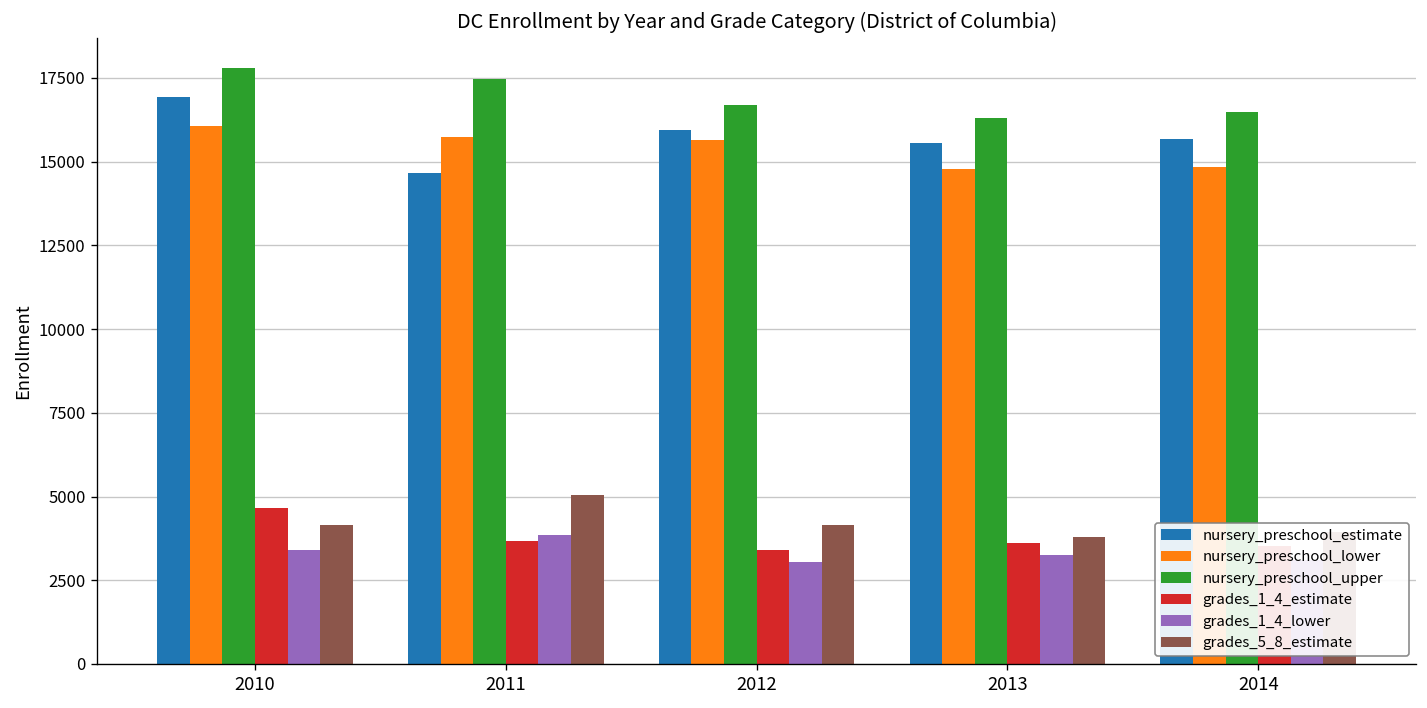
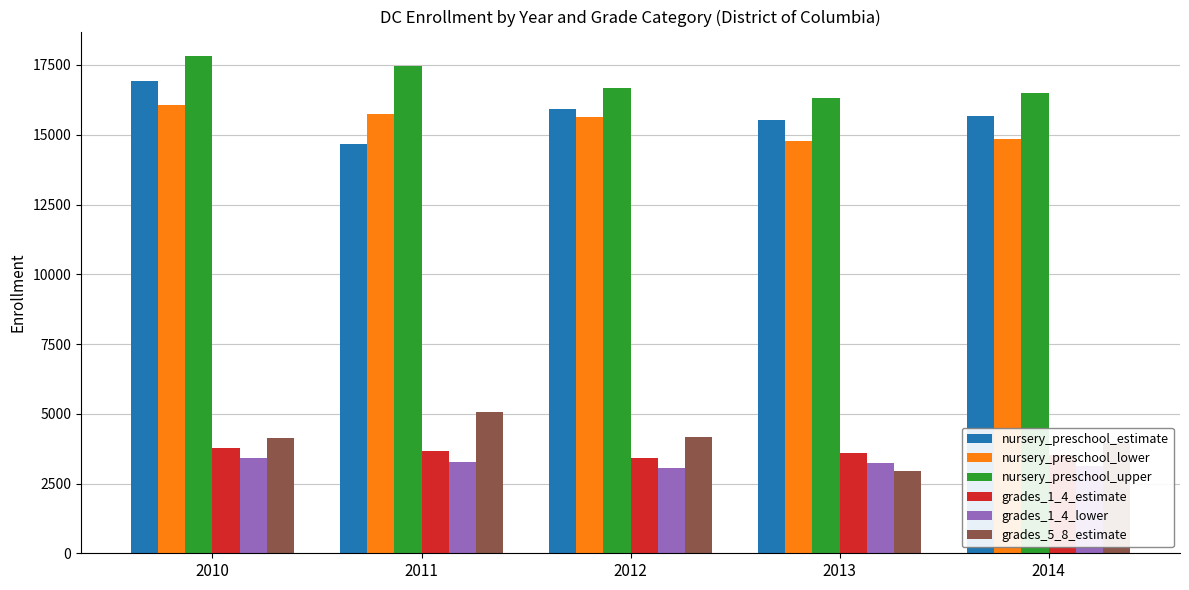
  {
    "nursery_preschool_estimate": {
      "2010": 16900,
      "2011": 14700,
      "2012": 15900,
      "2013": 15500,
      "2014": 15700
    },
    "nursery_preschool_lower": {
      "2010": 16100,
      "2011": 15700,
      "2012": 15600,
      "2013": 14800,
      "2014": 14900
    },
    "nursery_preschool_upper": {
      "2010": 17800,
      "2011": 17500,
      "2012": 16700,
      "2013": 16300,
      "2014": 16500
    },
    "grades_1_4_estimate": {
-     "2010": 4700,
+     "2010": 3800,
      "2011": 3700,
      "2012": 3400,
      "2013": 3600
    },
    "grades_1_4_lower": {
      "2010": 3400,
-     "2011": 3900,
+     "2011": 3300,
      "2012": 3100,
      "2013": 3200
    },
    "grades_5_8_estimate": {
      "2010": 4100,
      "2011": 5000,
      "2012": 4200,
-     "2013": 3800
+     "2013": 2900
    }
  }
